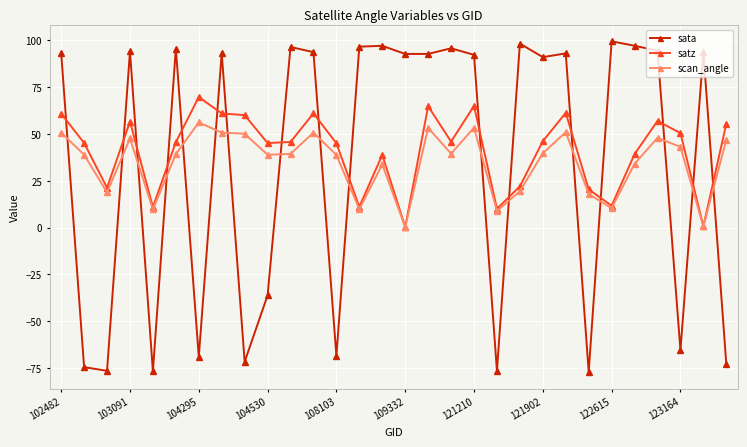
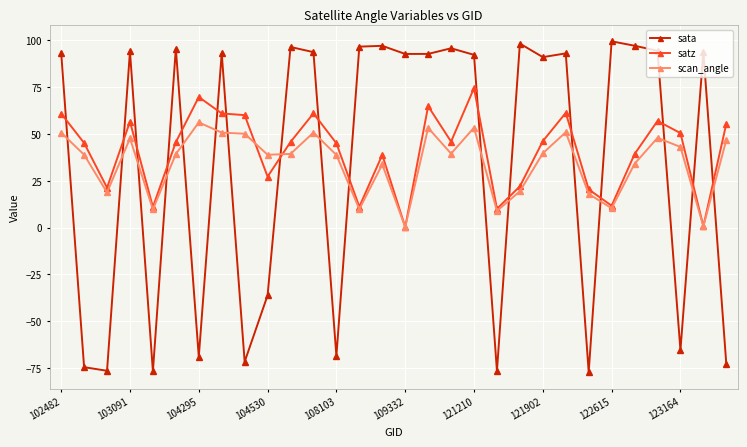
  {
    "sata": {
      "102482": 94,
      "103091": 94,
      "104295": -69,
      "104530": -36,
      "108103": -69,
      "109332": 93,
      "121210": 92,
      "121902": 91,
      "122615": 100,
      "123164": -65
    },
    "satz": {
      "102482": 61,
      "103091": 57,
      "104295": 70,
-     "104530": 45,
+     "104530": 27,
      "108103": 45,
-     "121210": 65,
+     "121210": 75,
      "121902": 46,
      "123164": 50
    },
    "scan_angle": {
      "102482": 51,
      "103091": 48,
      "104295": 56,
      "104530": 39,
      "108103": 39,
      "121210": 53,
      "121902": 40,
      "123164": 43
    }
  }
